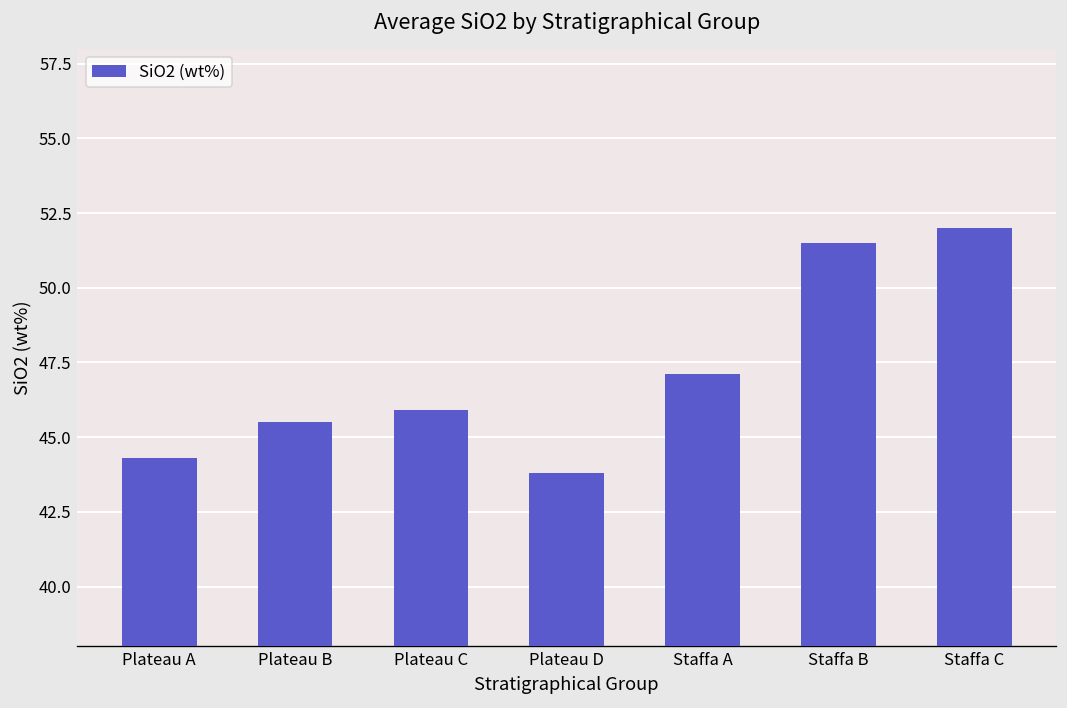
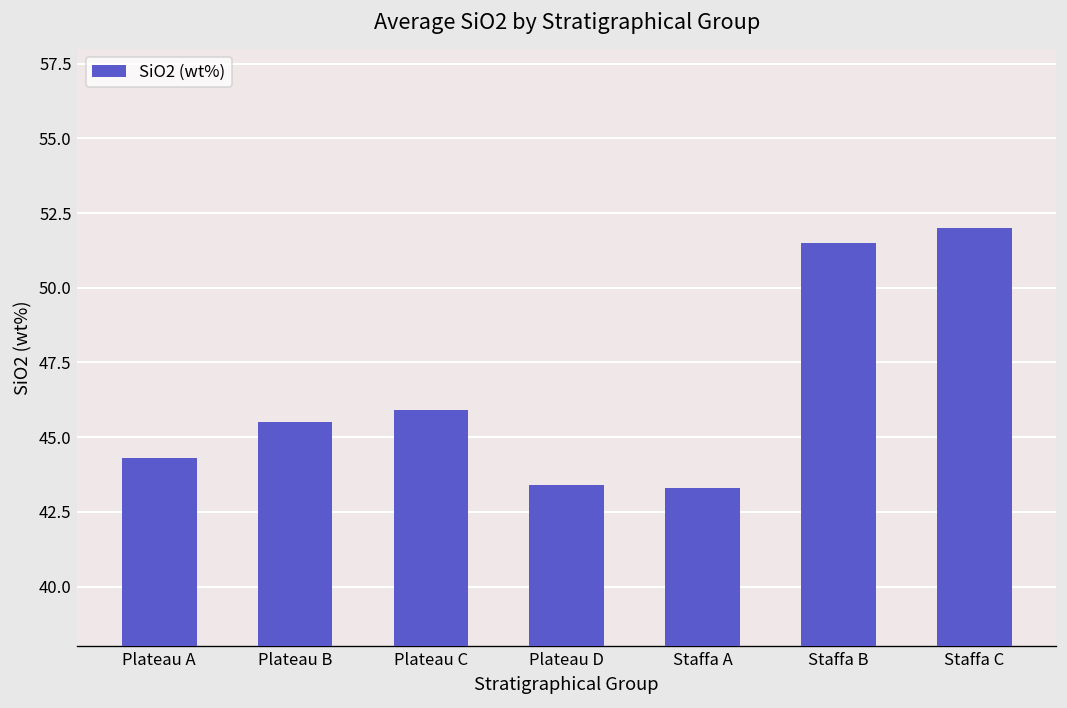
  {
    "Plateau A": 44.3,
    "Plateau B": 45.5,
    "Plateau C": 45.9,
-   "Plateau D": 43.8,
-   "Staffa A": 47.1,
+   "Plateau D": 43.4,
+   "Staffa A": 43.3,
    "Staffa B": 51.5,
    "Staffa C": 52.0
  }
